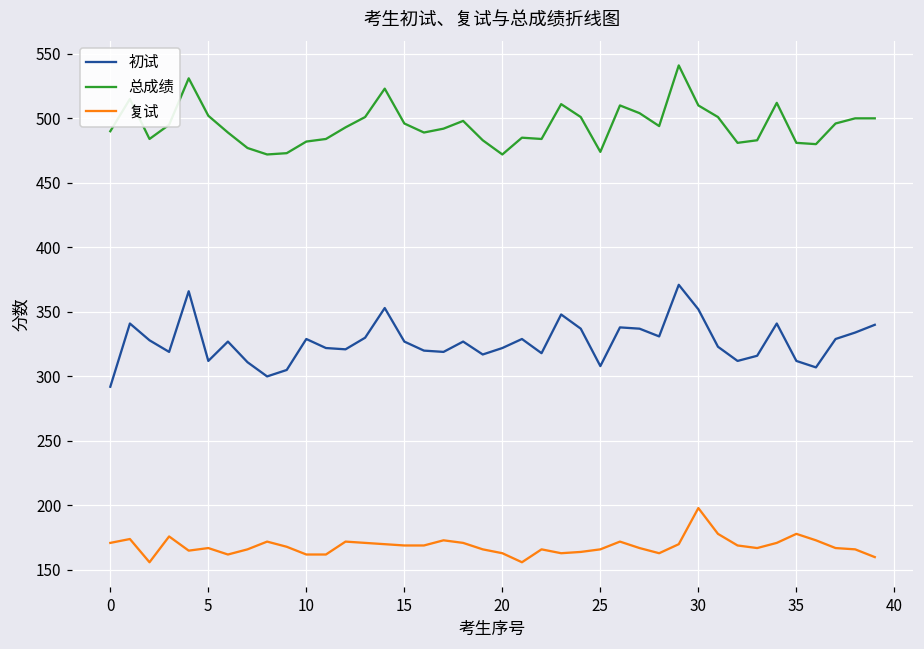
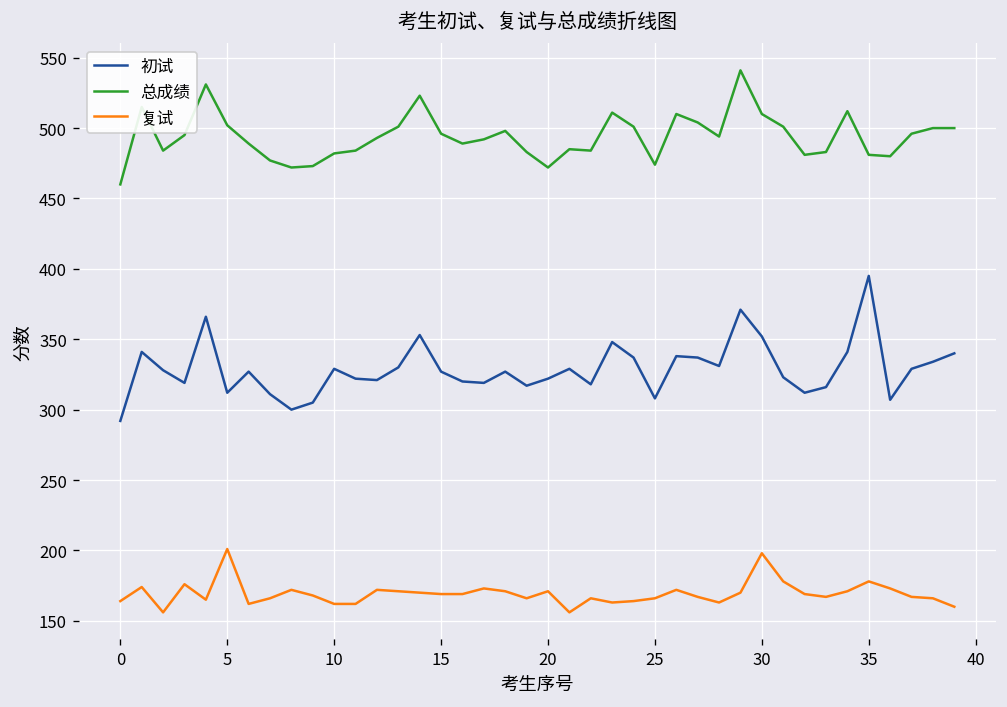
  {
    "初试": {
      "0": 292,
      "5": 312,
      "10": 329,
      "15": 327,
      "20": 322,
      "25": 308,
      "30": 352,
-     "35": 312
+     "35": 395
    },
    "总成绩": {
-     "0": 490,
+     "0": 460,
      "5": 502,
      "10": 482,
      "15": 496,
      "20": 472,
      "25": 474,
      "30": 510,
      "35": 481
    },
    "复试": {
-     "0": 171,
-     "5": 167,
+     "0": 164,
+     "5": 201,
      "10": 162,
      "15": 169,
-     "20": 163,
+     "20": 171,
      "25": 166,
      "30": 198,
      "35": 178
    }
  }
